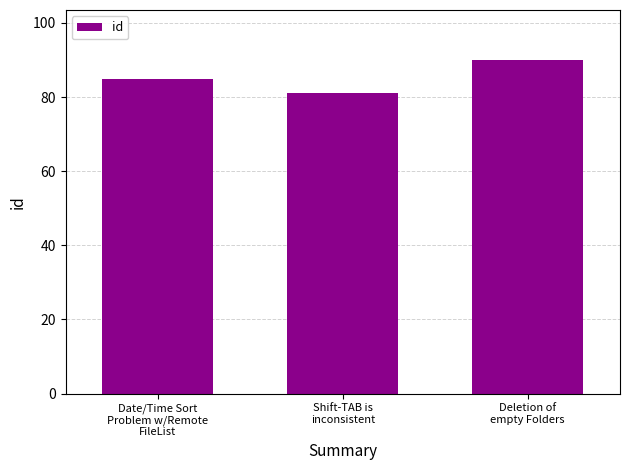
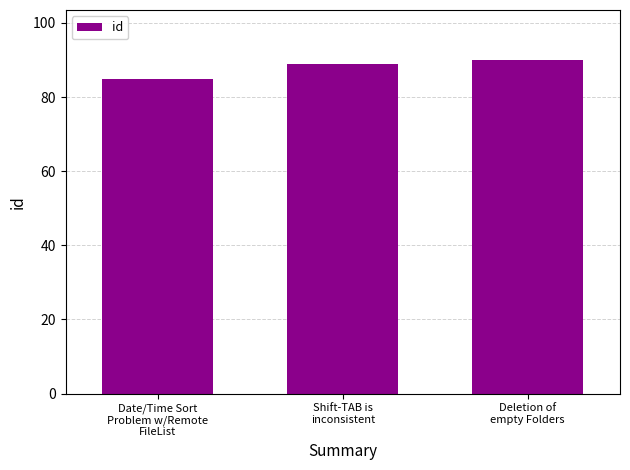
  {
    "Date/Time Sort Problem w/Remote FileList": 85,
-   "Shift-TAB is inconsistent": 81,
+   "Shift-TAB is inconsistent": 89,
    "Deletion of empty Folders": 90
  }
